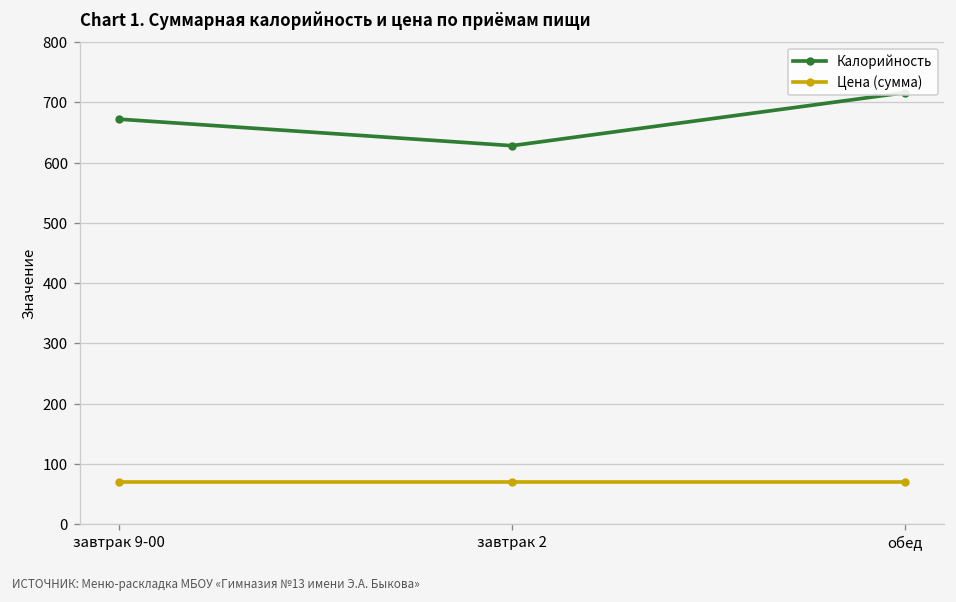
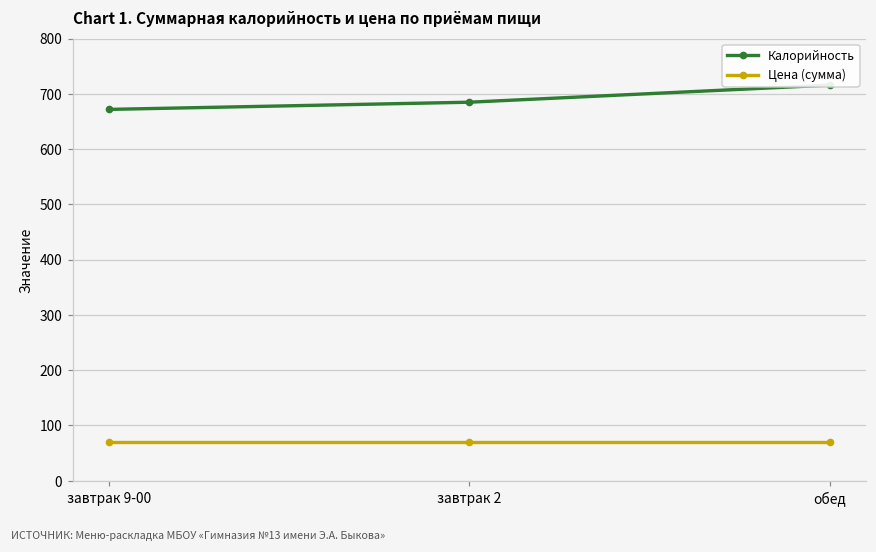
  {
    "Калорийность": {
      "завтрак 9-00": 670,
-     "завтрак 2": 630,
+     "завтрак 2": 690,
      "обед": 720
    },
    "Цена (сумма)": {
      "завтрак 9-00": 70,
      "завтрак 2": 70,
      "обед": 70
    }
  }
